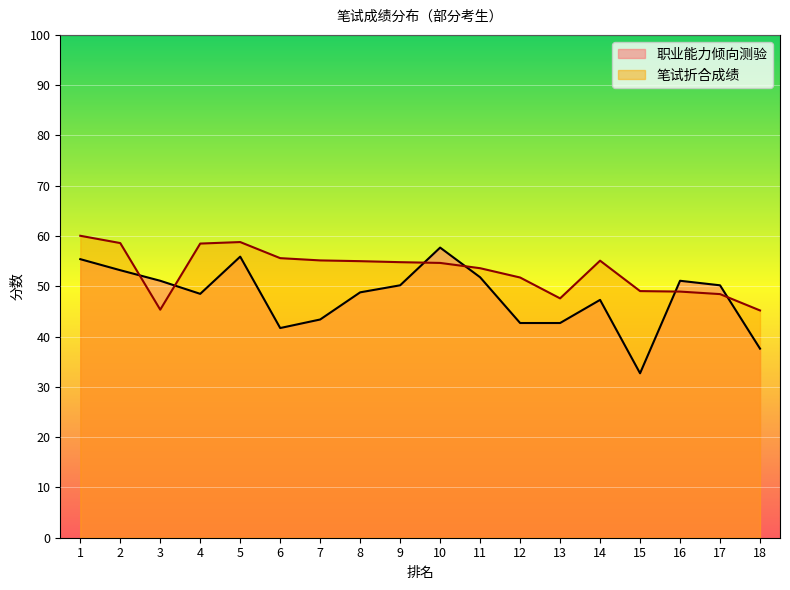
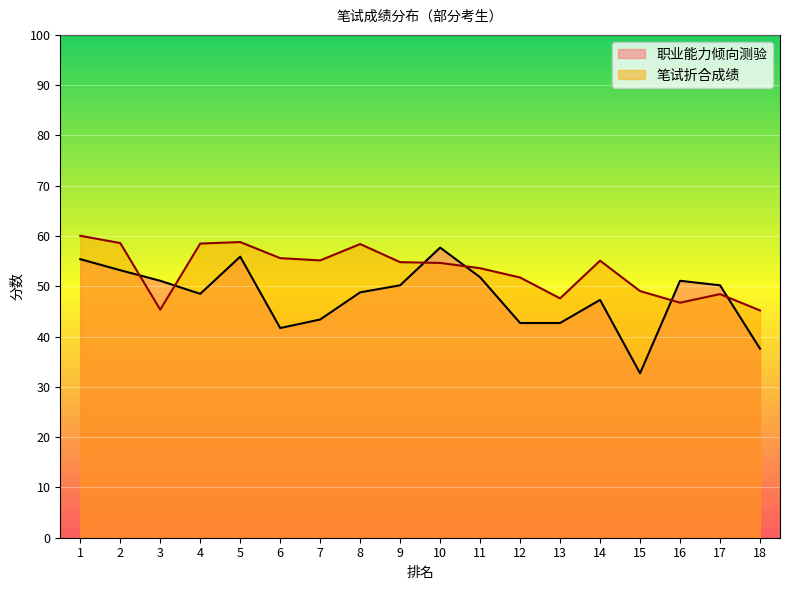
  {
    "职业能力倾向测验": {
      "1": 55,
      "2": 53,
      "3": 51,
      "4": 49,
      "5": 56,
      "6": 42,
      "7": 43,
      "8": 49,
      "9": 50,
      "10": 58,
      "11": 52,
      "12": 43,
      "13": 43,
      "14": 47,
      "15": 33,
      "16": 51,
      "17": 50,
      "18": 38
    },
    "笔试折合成绩": {
      "1": 60,
      "2": 59,
      "3": 45,
      "4": 59,
      "5": 59,
      "6": 56,
      "7": 55,
-     "8": 55,
+     "8": 58,
      "9": 55,
      "10": 55,
      "11": 54,
      "12": 52,
      "13": 48,
      "14": 55,
      "15": 49,
-     "16": 49,
+     "16": 47,
      "17": 48,
      "18": 45
    }
  }
